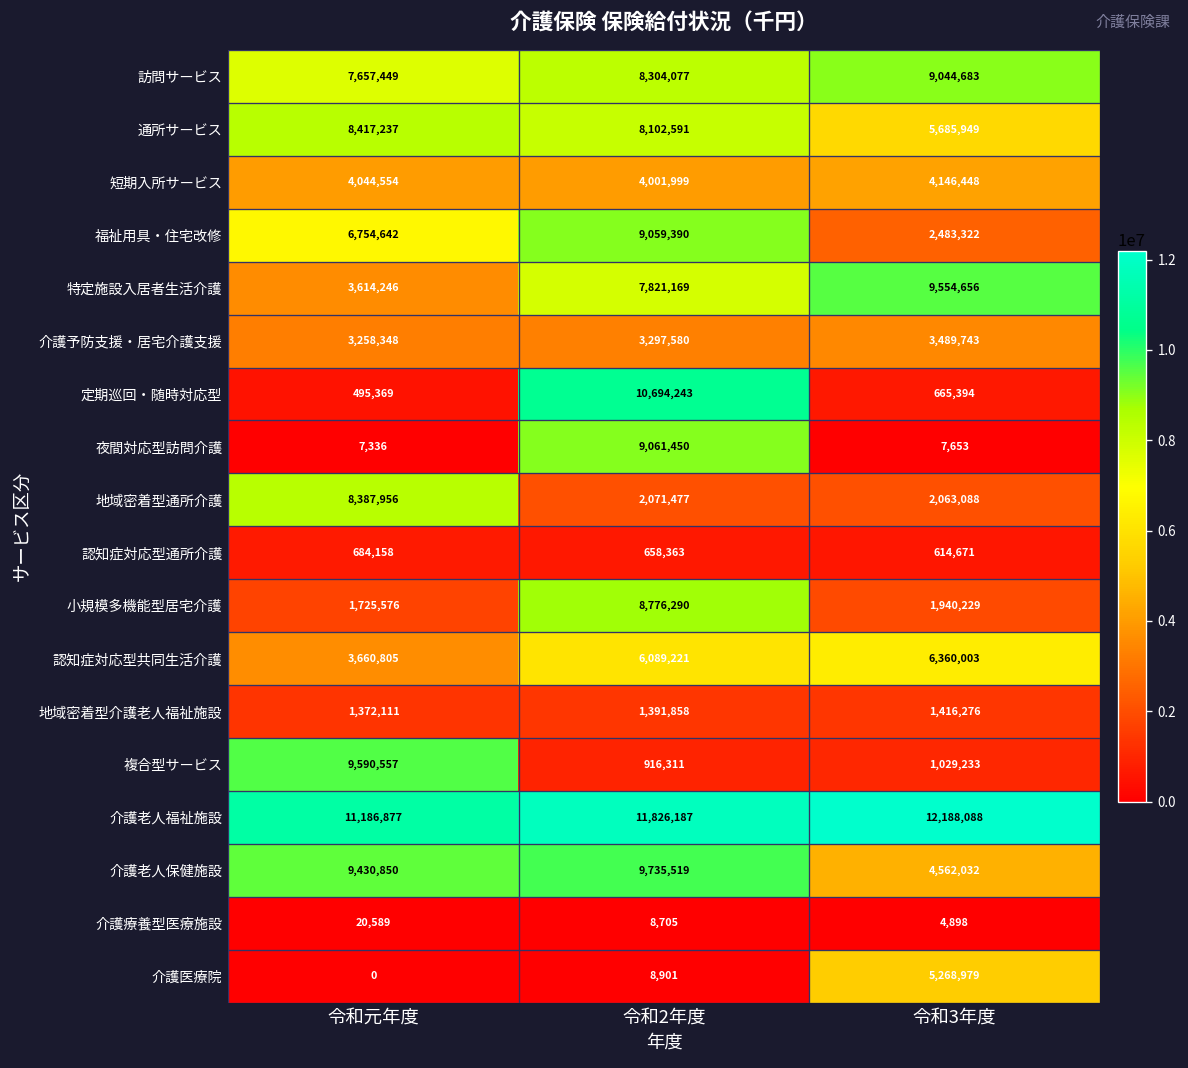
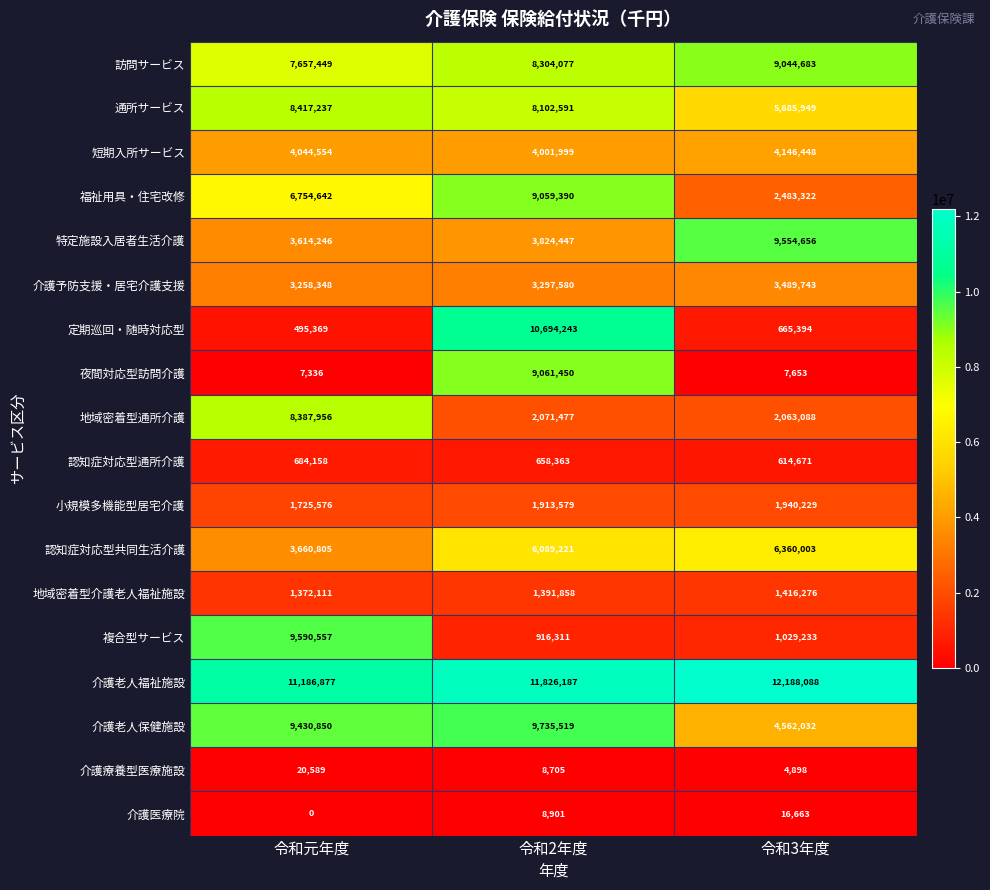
  {
    "訪問サービス": {
      "令和元年度": "7,657,449",
      "令和2年度": "8,304,077",
      "令和3年度": "9,044,683"
    },
    "通所サービス": {
      "令和元年度": "8,417,237",
      "令和2年度": "8,102,591",
      "令和3年度": "5,685,949"
    },
    "短期入所サービス": {
      "令和元年度": "4,044,554",
      "令和2年度": "4,001,999",
      "令和3年度": "4,146,448"
    },
    "福祉用具・住宅改修": {
      "令和元年度": "6,754,642",
      "令和2年度": "9,059,390",
      "令和3年度": "2,483,322"
    },
    "特定施設入居者生活介護": {
      "令和元年度": "3,614,246",
-     "令和2年度": "7,821,169",
+     "令和2年度": "3,824,447",
      "令和3年度": "9,554,656"
    },
    "介護予防支援・居宅介護支援": {
      "令和元年度": "3,258,348",
      "令和2年度": "3,297,580",
      "令和3年度": "3,489,743"
    },
    "定期巡回・随時対応型": {
      "令和元年度": "495,369",
      "令和2年度": "10,694,243",
      "令和3年度": "665,394"
    },
    "夜間対応型訪問介護": {
      "令和元年度": "7,336",
      "令和2年度": "9,061,450",
      "令和3年度": "7,653"
    },
    "地域密着型通所介護": {
      "令和元年度": "8,387,956",
      "令和2年度": "2,071,477",
      "令和3年度": "2,063,088"
    },
    "認知症対応型通所介護": {
      "令和元年度": "684,158",
      "令和2年度": "658,363",
      "令和3年度": "614,671"
    },
    "小規模多機能型居宅介護": {
      "令和元年度": "1,725,576",
-     "令和2年度": "8,776,290",
+     "令和2年度": "1,913,579",
      "令和3年度": "1,940,229"
    },
    "認知症対応型共同生活介護": {
      "令和元年度": "3,660,805",
      "令和2年度": "6,089,221",
      "令和3年度": "6,360,003"
    },
    "地域密着型介護老人福祉施設": {
      "令和元年度": "1,372,111",
      "令和2年度": "1,391,858",
      "令和3年度": "1,416,276"
    },
    "複合型サービス": {
      "令和元年度": "9,590,557",
      "令和2年度": "916,311",
      "令和3年度": "1,029,233"
    },
    "介護老人福祉施設": {
      "令和元年度": "11,186,877",
      "令和2年度": "11,826,187",
      "令和3年度": "12,188,088"
    },
    "介護老人保健施設": {
      "令和元年度": "9,430,850",
      "令和2年度": "9,735,519",
      "令和3年度": "4,562,032"
    },
    "介護療養型医療施設": {
      "令和元年度": "20,589",
      "令和2年度": "8,705",
      "令和3年度": "4,898"
    },
    "介護医療院": {
      "令和元年度": "0",
      "令和2年度": "8,901",
-     "令和3年度": "5,268,979"
+     "令和3年度": "16,663"
    }
  }
